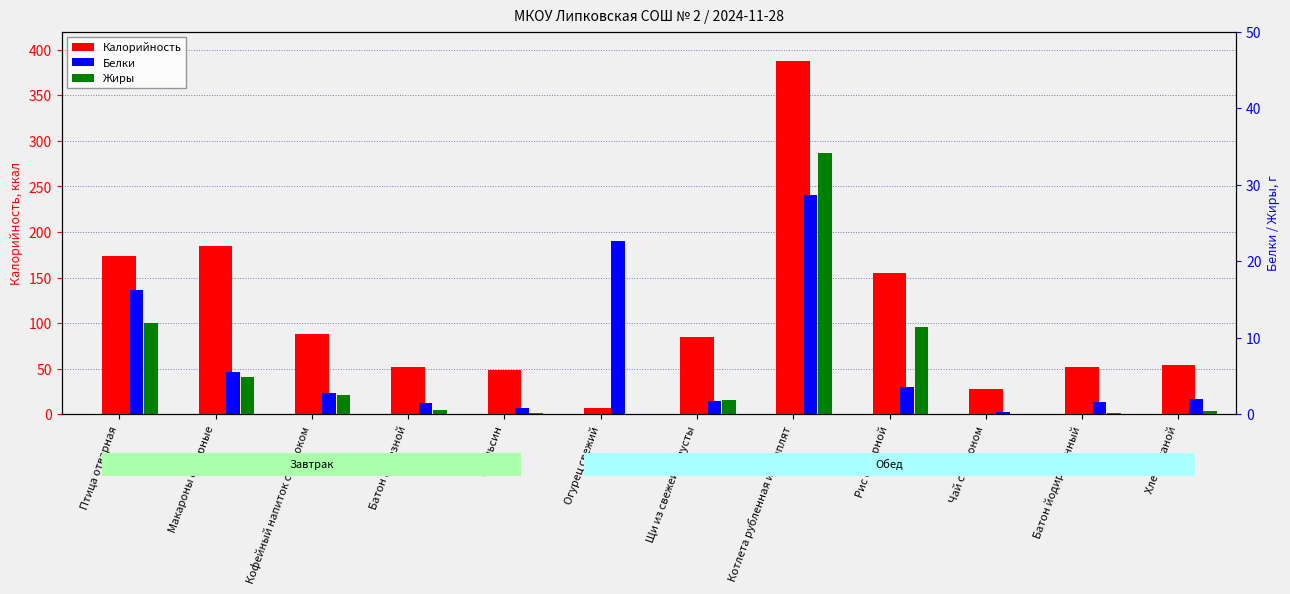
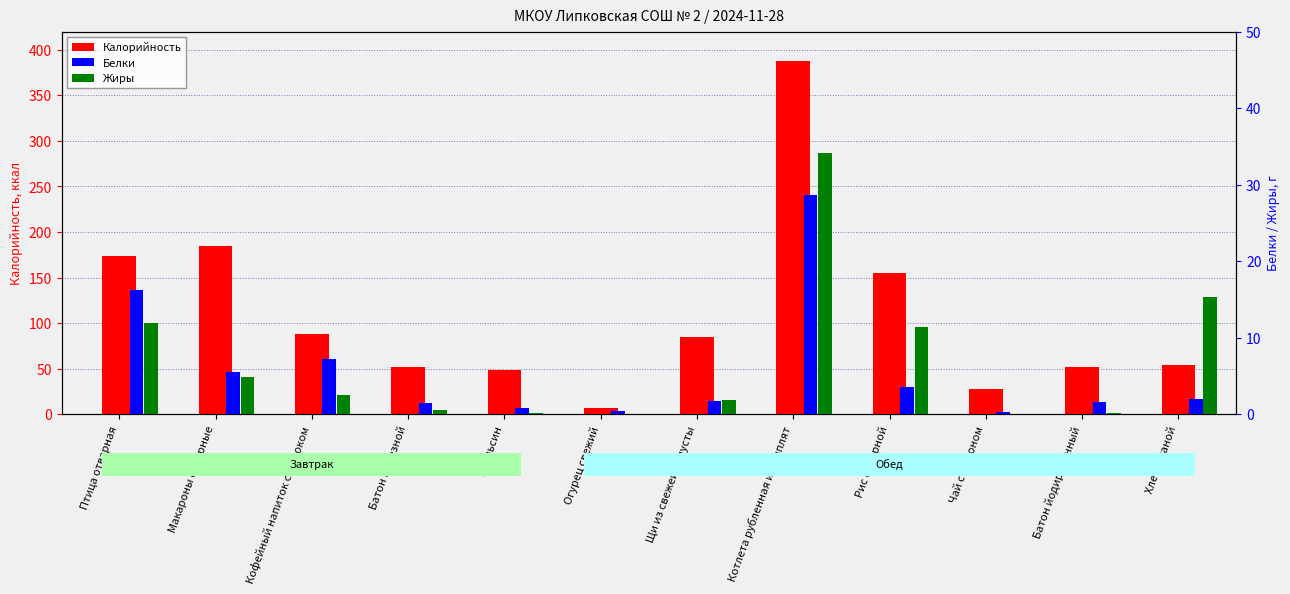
  {
    "Калорийность": {
      "Птица отварная": 170,
      "Макароны отварные": 180,
      "Кофейный напиток с молоком": 90,
      "Батон нарезной": 50,
      "Апельсин": 50,
      "Огурец свежий": 10,
      "Щи из свежей капусты": 80,
      "Котлета рубленная из цыплят": 390,
      "Рис отварной": 160,
      "Чай с лимоном": 30,
      "Батон йодированный": 50,
      "Хлеб ржаной": 50
    },
    "Белки": {
      "Птица отварная": 16,
      "Макароны отварные": 6,
-     "Кофейный напиток с молоком": 3,
+     "Кофейный напиток с молоком": 7,
      "Батон нарезной": 2,
      "Апельсин": 1,
-     "Огурец свежий": 23,
+     "Огурец свежий": 0,
      "Щи из свежей капусты": 2,
      "Котлета рубленная из цыплят": 29,
      "Рис отварной": 4,
      "Батон йодированный": 2,
      "Хлеб ржаной": 2
    },
    "Жиры": {
      "Птица отварная": 12,
      "Макароны отварные": 5,
      "Кофейный напиток с молоком": 3,
      "Батон нарезной": 1,
      "Щи из свежей капусты": 2,
      "Котлета рубленная из цыплят": 34,
      "Рис отварной": 11,
-     "Хлеб ржаной": 0
+     "Хлеб ржаной": 15
    }
  }
